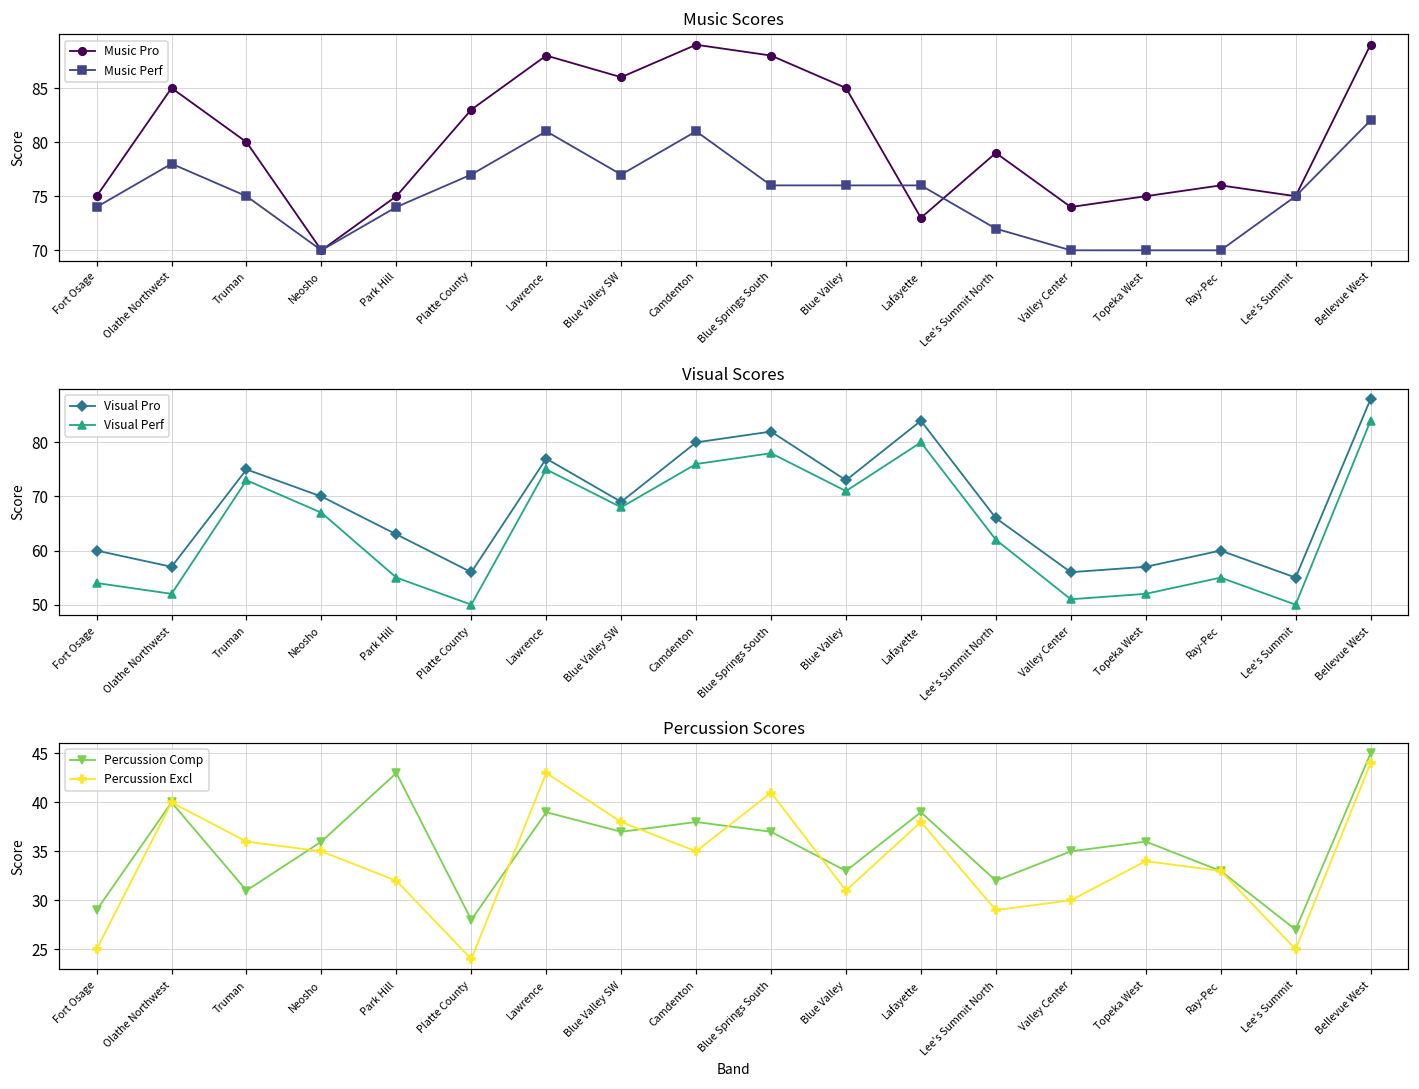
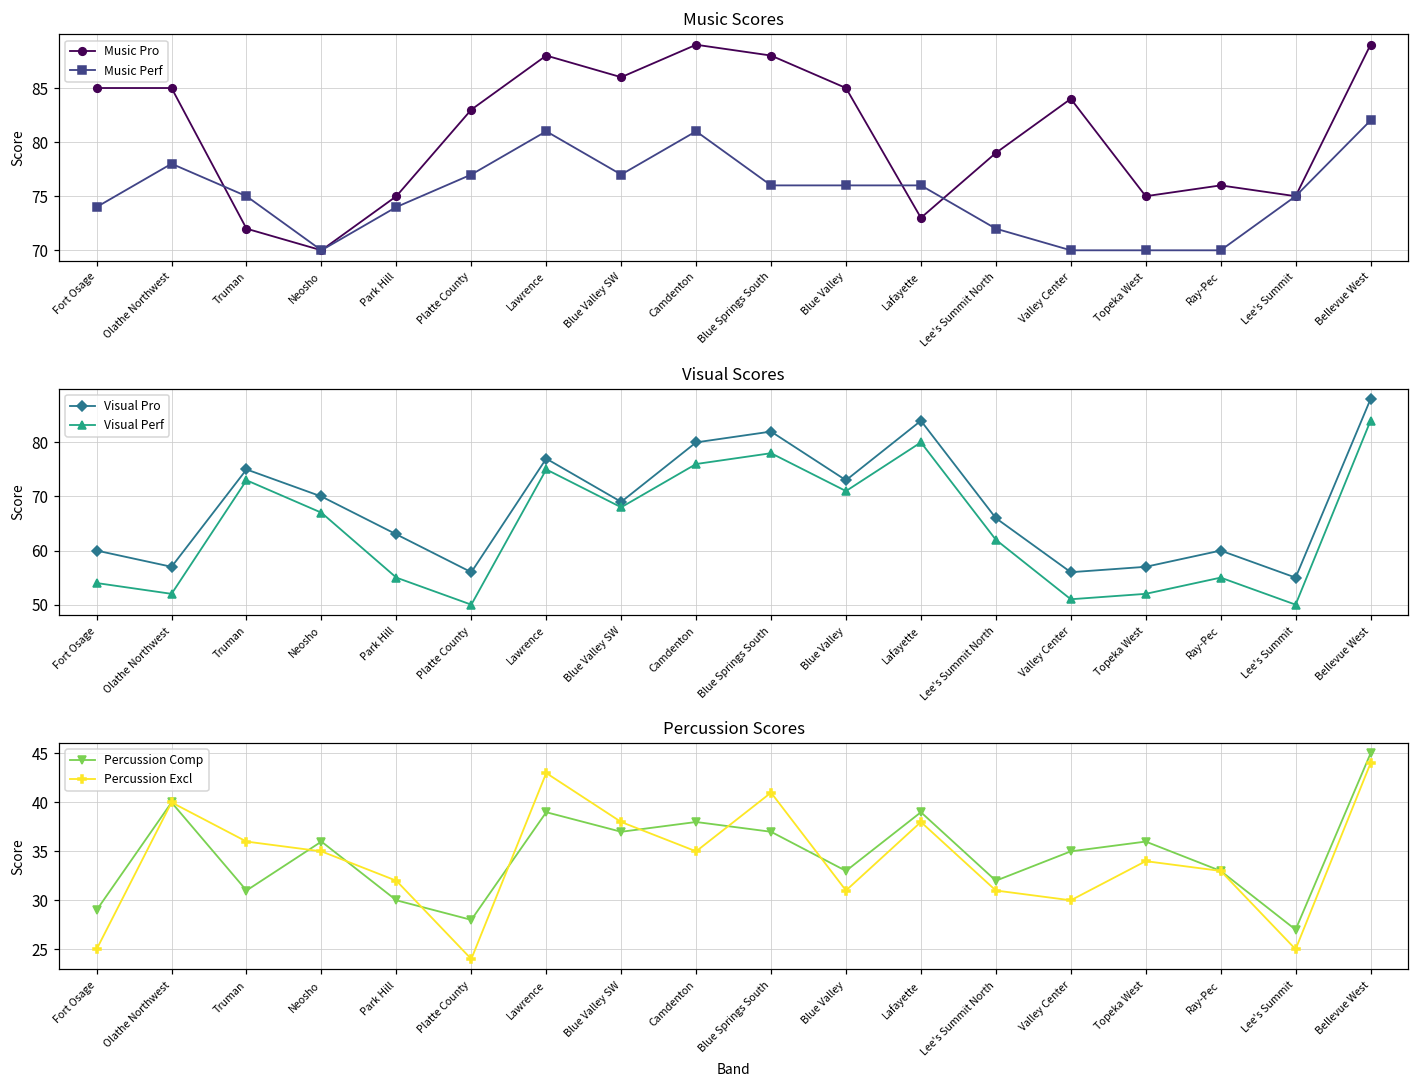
  {
    "Music Scores": {
      "Music Pro": {
-       "Fort Osage": 75,
+       "Fort Osage": 85,
        "Olathe Northwest": 85,
-       "Truman": 80,
+       "Truman": 72,
        "Park Hill": 75,
        "Platte County": 83,
        "Lawrence": 88,
        "Blue Valley SW": 86,
        "Camdenton": 89,
        "Blue Springs South": 88,
        "Blue Valley": 85,
        "Lafayette": 73,
        "Lee's Summit North": 79,
-       "Valley Center": 74,
+       "Valley Center": 84,
        "Topeka West": 75,
        "Ray-Pec": 76,
        "Bellevue West": 89
      },
      "Music Perf": {
        "Fort Osage": 74,
        "Olathe Northwest": 78,
        "Truman": 75,
        "Park Hill": 74,
        "Platte County": 77,
        "Lawrence": 81,
        "Blue Valley SW": 77,
        "Camdenton": 81,
        "Blue Springs South": 76,
        "Blue Valley": 76,
        "Lafayette": 76,
        "Lee's Summit North": 72,
        "Valley Center": 70,
        "Topeka West": 70,
        "Ray-Pec": 70,
        "Bellevue West": 82
      }
    },
    "Percussion Scores": {
      "Percussion Comp": {
        "Fort Osage": 29,
        "Truman": 31,
        "Neosho": 36,
-       "Park Hill": 43,
+       "Park Hill": 30,
        "Platte County": 28,
        "Lawrence": 39,
        "Blue Valley SW": 37,
        "Camdenton": 38,
        "Blue Springs South": 37,
        "Blue Valley": 33,
        "Lafayette": 39,
        "Lee's Summit North": 32,
        "Valley Center": 35,
        "Topeka West": 36,
        "Lee's Summit": 27,
        "Bellevue West": 45
      },
      "Percussion Excl": {
        "Fort Osage": 25,
        "Truman": 36,
        "Neosho": 35,
        "Park Hill": 32,
        "Platte County": 24,
        "Lawrence": 43,
        "Blue Valley SW": 38,
        "Camdenton": 35,
        "Blue Springs South": 41,
        "Blue Valley": 31,
        "Lafayette": 38,
-       "Lee's Summit North": 29,
+       "Lee's Summit North": 31,
        "Valley Center": 30,
        "Topeka West": 34,
        "Lee's Summit": 25,
        "Bellevue West": 44
      }
    }
  }
